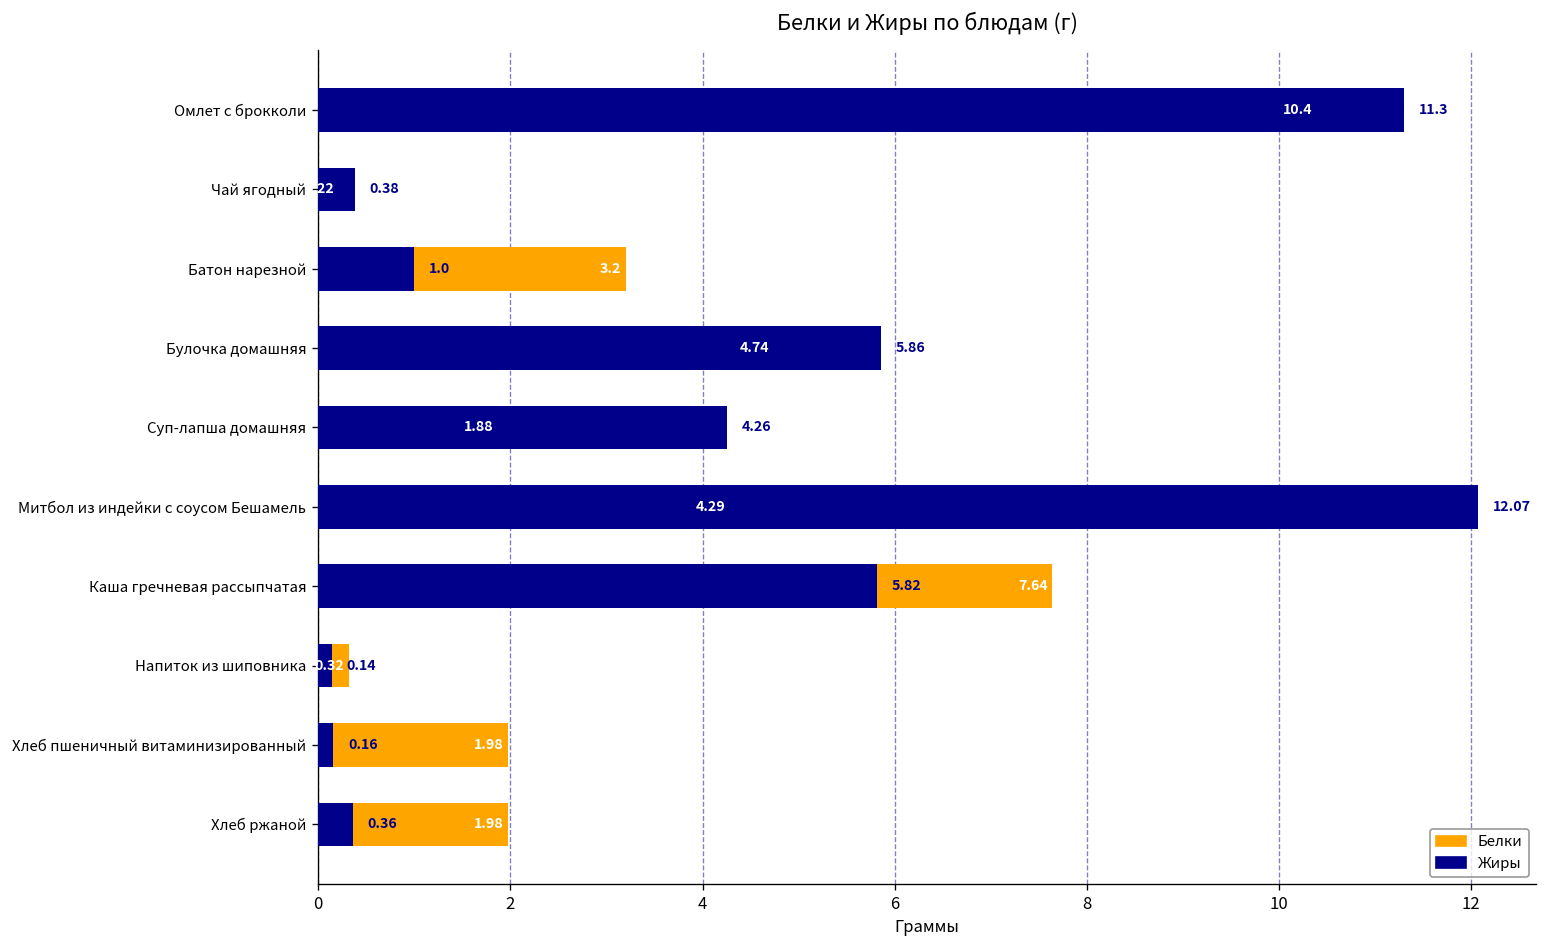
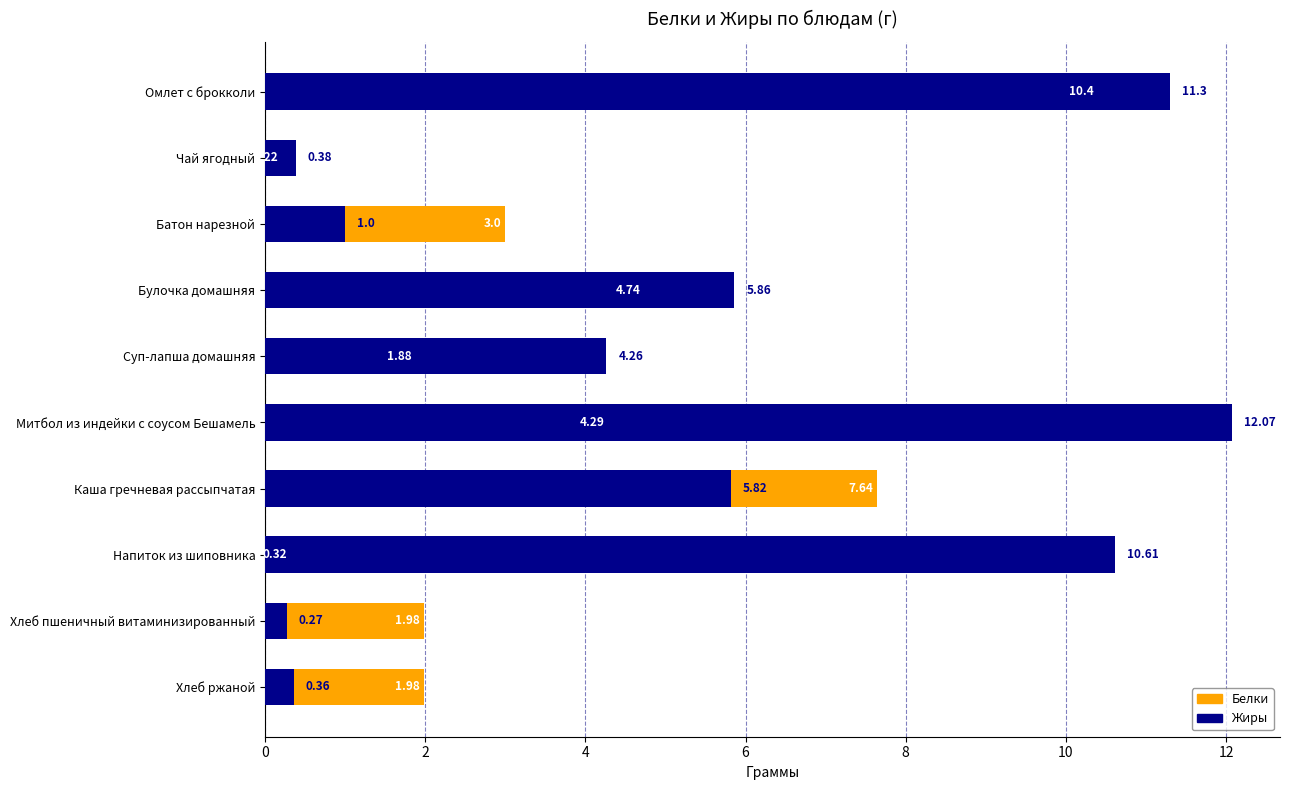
  {
    "Белки": {
-     "Батон нарезной": 3.2,
+     "Батон нарезной": 3.0,
      "Каша гречневая рассыпчатая": 7.64,
      "Хлеб пшеничный витаминизированный": 1.98,
      "Хлеб ржаной": 1.98
    },
    "Жиры": {
      "Омлет с брокколи": 11.3,
      "Чай ягодный": 0.38,
      "Булочка домашняя": 5.86,
      "Суп-лапша домашняя": 4.26,
      "Митбол из индейки с соусом Бешамель": 12.07,
-     "Напиток из шиповника": 0.14,
-     "Хлеб пшеничный витаминизированный": 0.16
+     "Напиток из шиповника": 10.61,
+     "Хлеб пшеничный витаминизированный": 0.27
    }
  }
